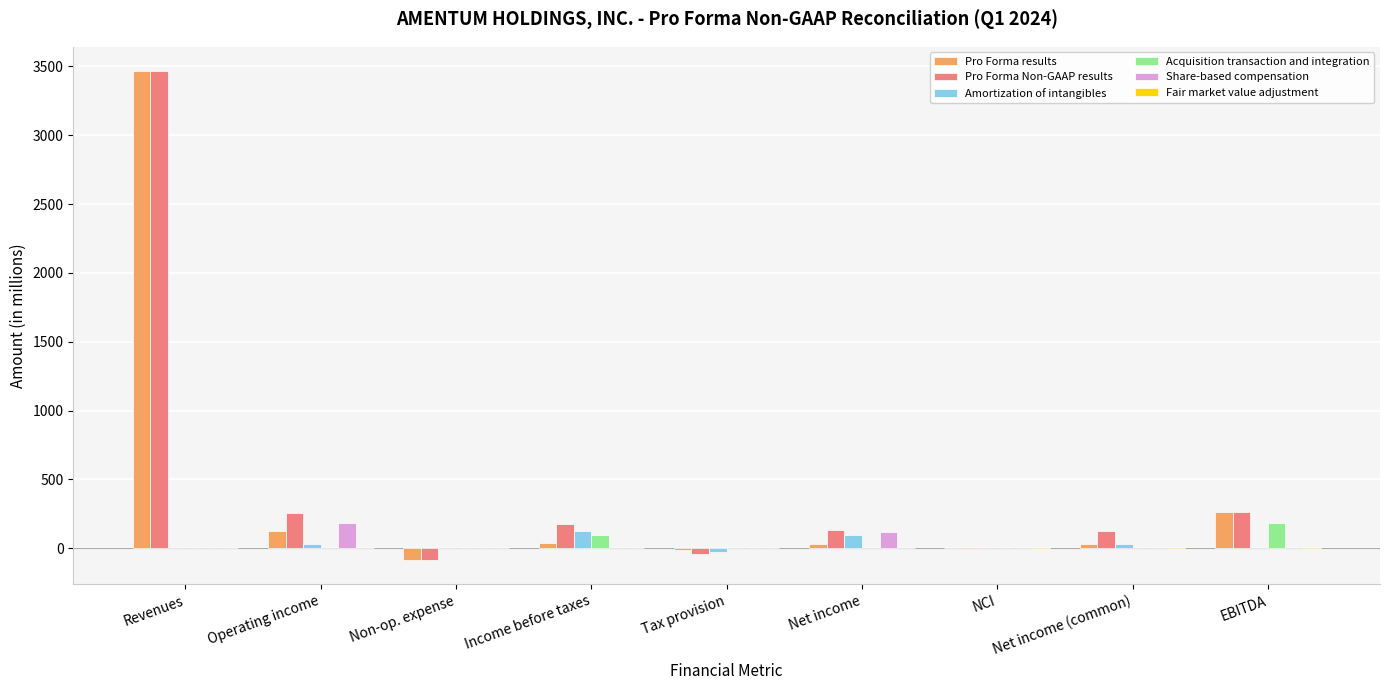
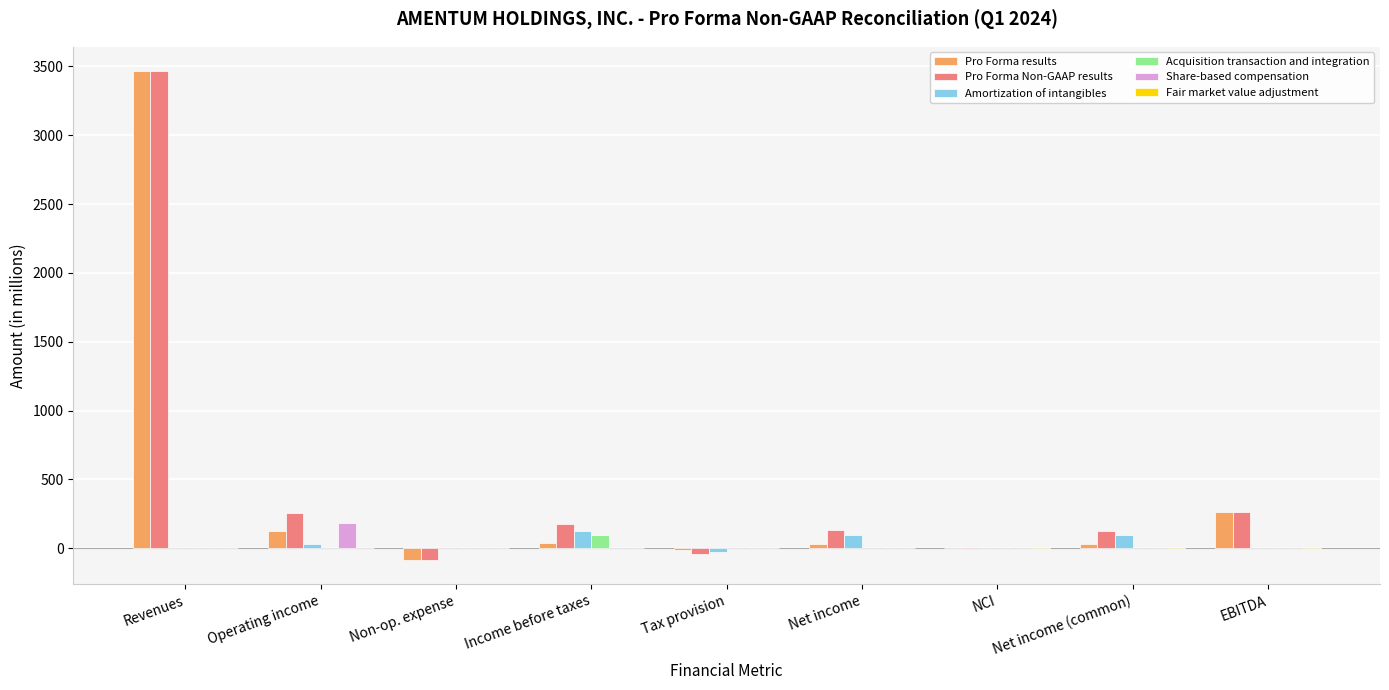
  {
    "Amortization of intangibles": {
      "Revenues": 0,
      "Operating income": 30,
      "Non-op. expense": 0,
      "Income before taxes": 130,
      "Tax provision": -30,
      "Net income": 100,
      "NCI": 0,
-     "Net income (common)": 30,
+     "Net income (common)": 100,
      "EBITDA": 0
    },
    "Acquisition transaction and integration": {
      "Revenues": 0,
      "Non-op. expense": 0,
      "Income before taxes": 100,
      "NCI": 0,
-     "EBITDA": 180
+     "EBITDA": 0
    },
    "Share-based compensation": {
      "Revenues": 0,
      "Operating income": 180,
      "Non-op. expense": 0,
      "Tax provision": 0,
-     "Net income": 120,
+     "Net income": 0,
      "NCI": 0
    },
    "Fair market value adjustment": {
      "Revenues": 0,
      "Operating income": 0,
      "Non-op. expense": 0,
      "Income before taxes": 0,
      "Tax provision": 0,
      "Net income": 0
    }
  }
